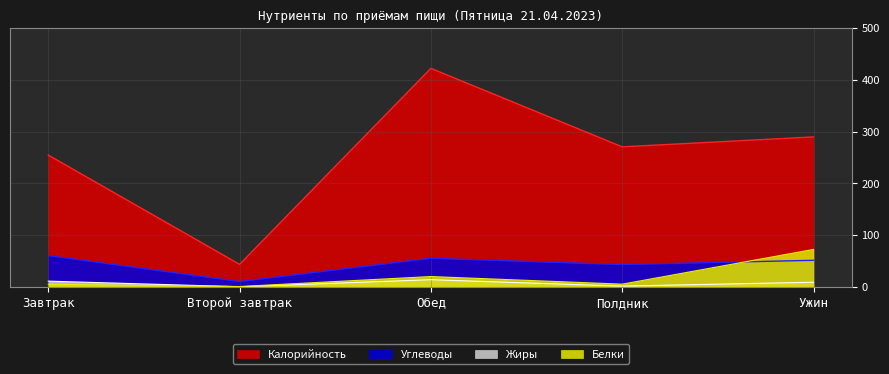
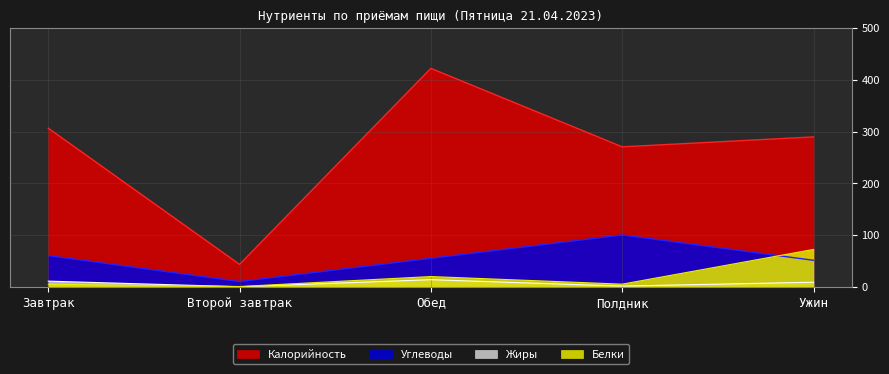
  {
    "Калорийность": {
-     "Завтрак": 250,
+     "Завтрак": 310,
      "Второй завтрак": 40,
      "Обед": 420,
      "Полдник": 270,
      "Ужин": 290
    },
    "Углеводы": {
      "Завтрак": 60,
      "Второй завтрак": 10,
      "Обед": 60,
-     "Полдник": 40,
+     "Полдник": 100,
      "Ужин": 50
    },
    "Жиры": {
      "Завтрак": 10,
      "Обед": 10,
      "Ужин": 10
    },
    "Белки": {
      "Завтрак": 0,
      "Обед": 20,
      "Ужин": 70
    }
  }
